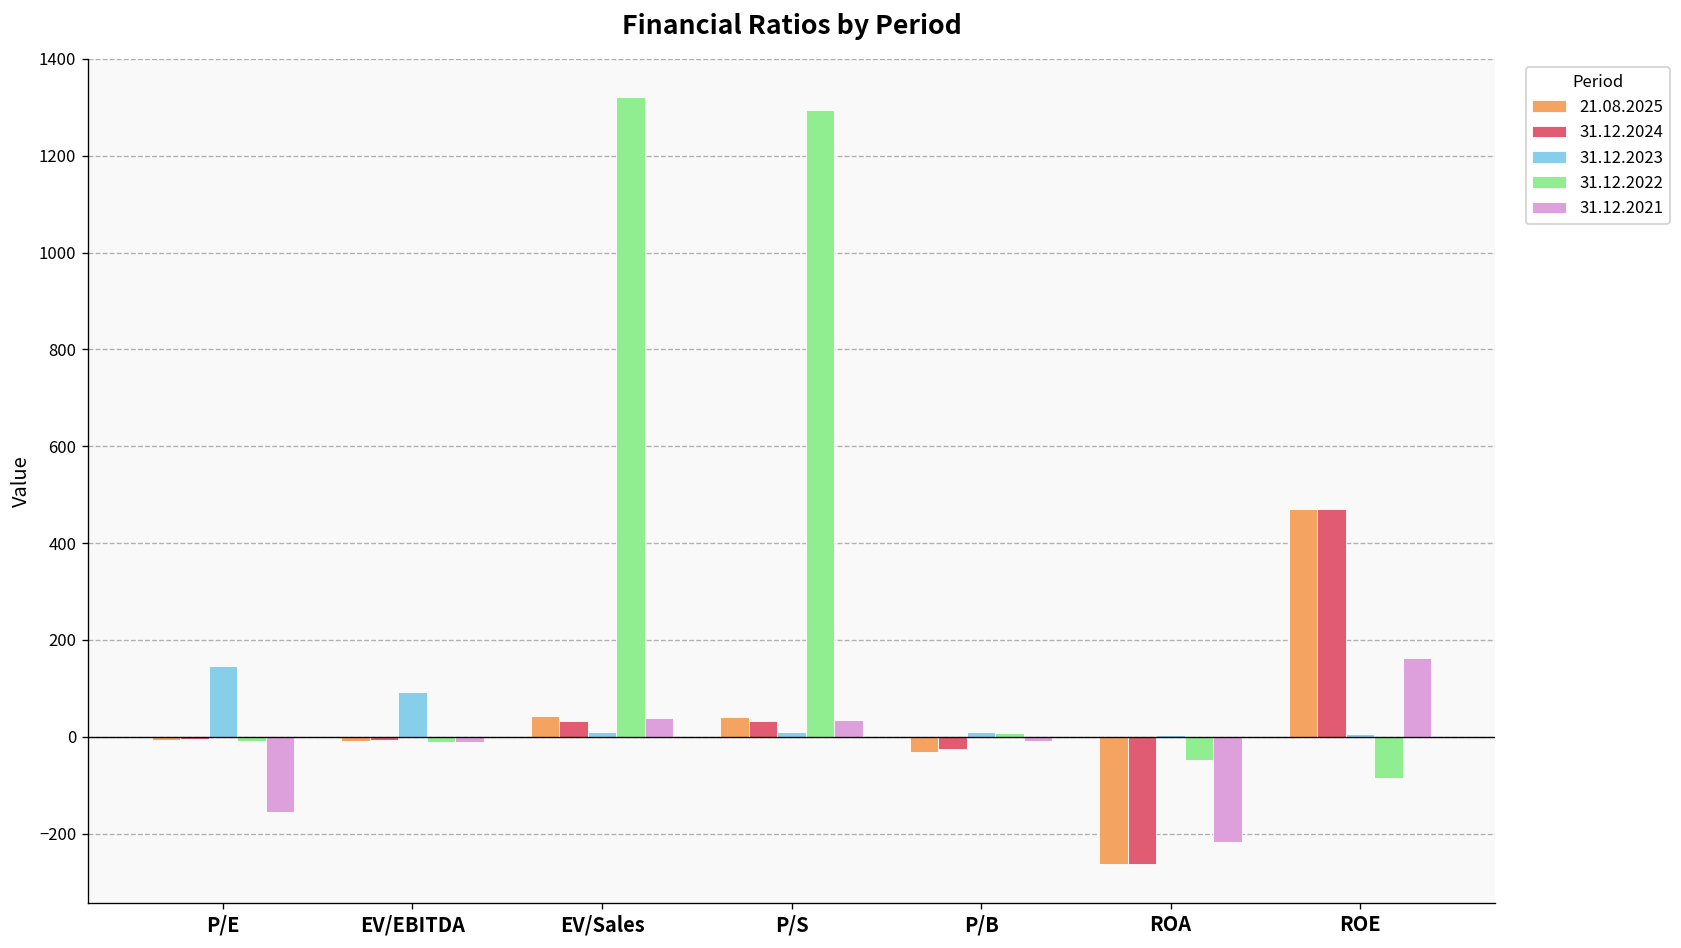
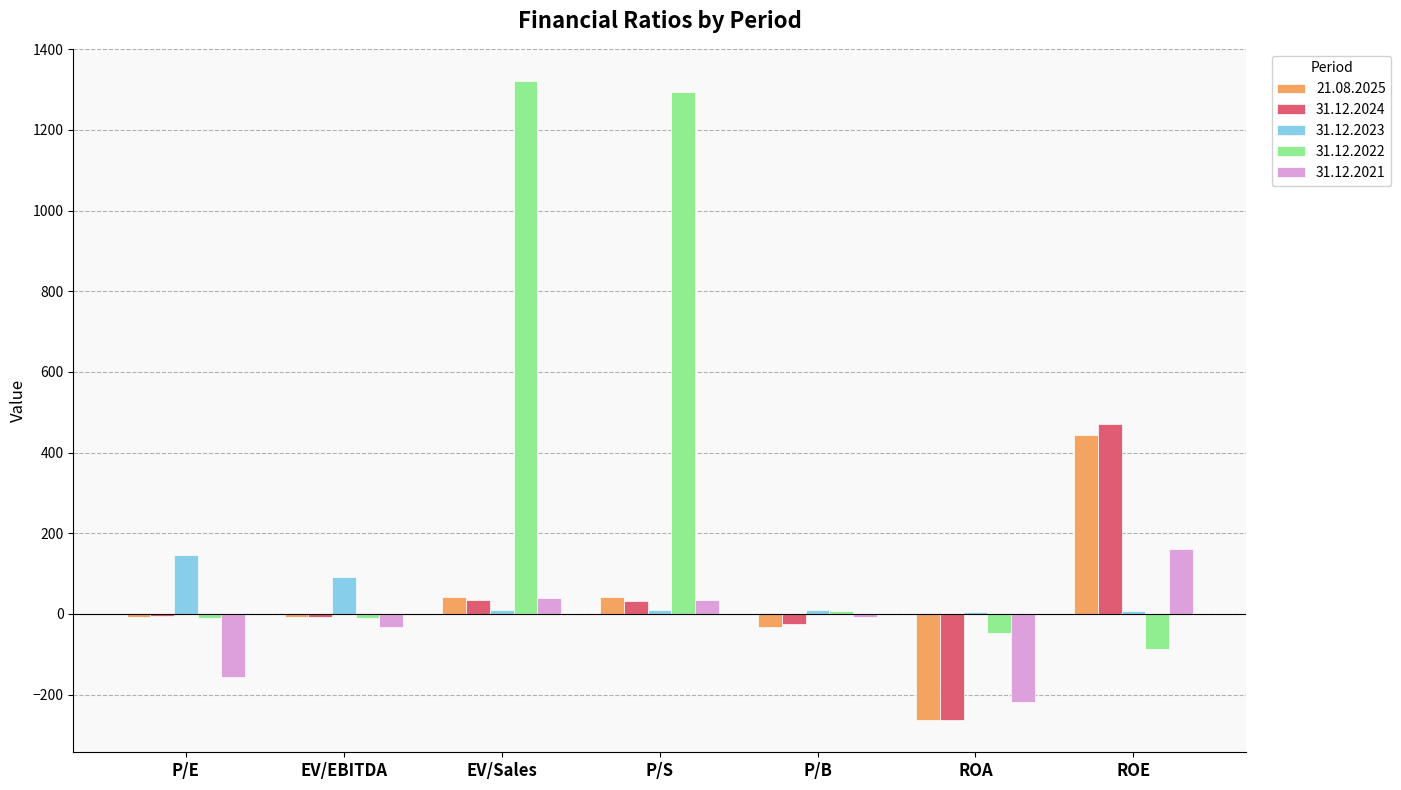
  {
    "21.08.2025": {
      "P/E": -10,
      "EV/EBITDA": -10,
      "EV/Sales": 40,
      "P/S": 40,
      "P/B": -30,
      "ROA": -260,
-     "ROE": 470
+     "ROE": 440
    },
    "31.12.2024": {
      "EV/EBITDA": -10,
      "EV/Sales": 30,
      "P/S": 30,
      "P/B": -30,
      "ROA": -260,
      "ROE": 470
    },
    "31.12.2023": {
      "P/E": 150,
      "EV/EBITDA": 90,
      "EV/Sales": 10,
      "P/S": 10,
      "P/B": 10,
      "ROE": 10
    },
    "31.12.2022": {
      "P/E": -10,
      "EV/EBITDA": -10,
      "EV/Sales": 1320,
      "P/S": 1290,
      "P/B": 10,
      "ROA": -50,
      "ROE": -90
    },
    "31.12.2021": {
      "P/E": -160,
-     "EV/EBITDA": -10,
+     "EV/EBITDA": -30,
      "EV/Sales": 40,
      "P/S": 30,
      "P/B": -10,
      "ROA": -220,
      "ROE": 160
    }
  }
